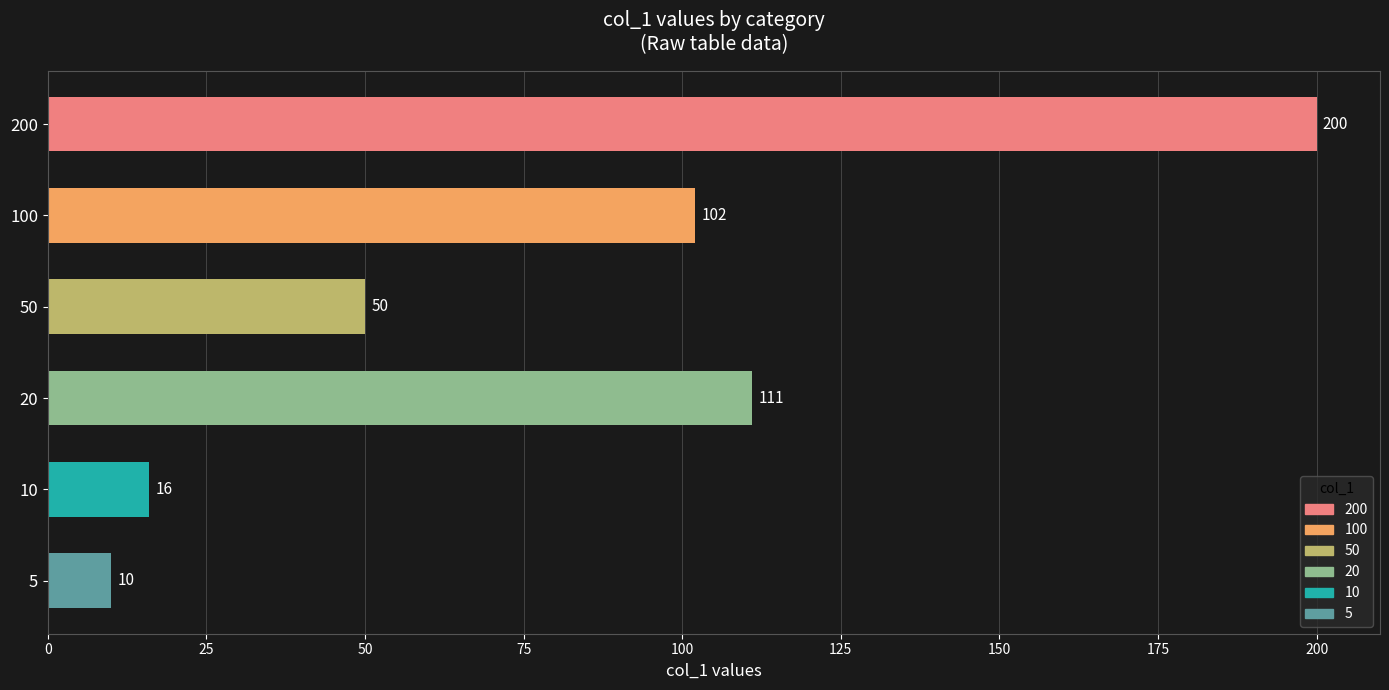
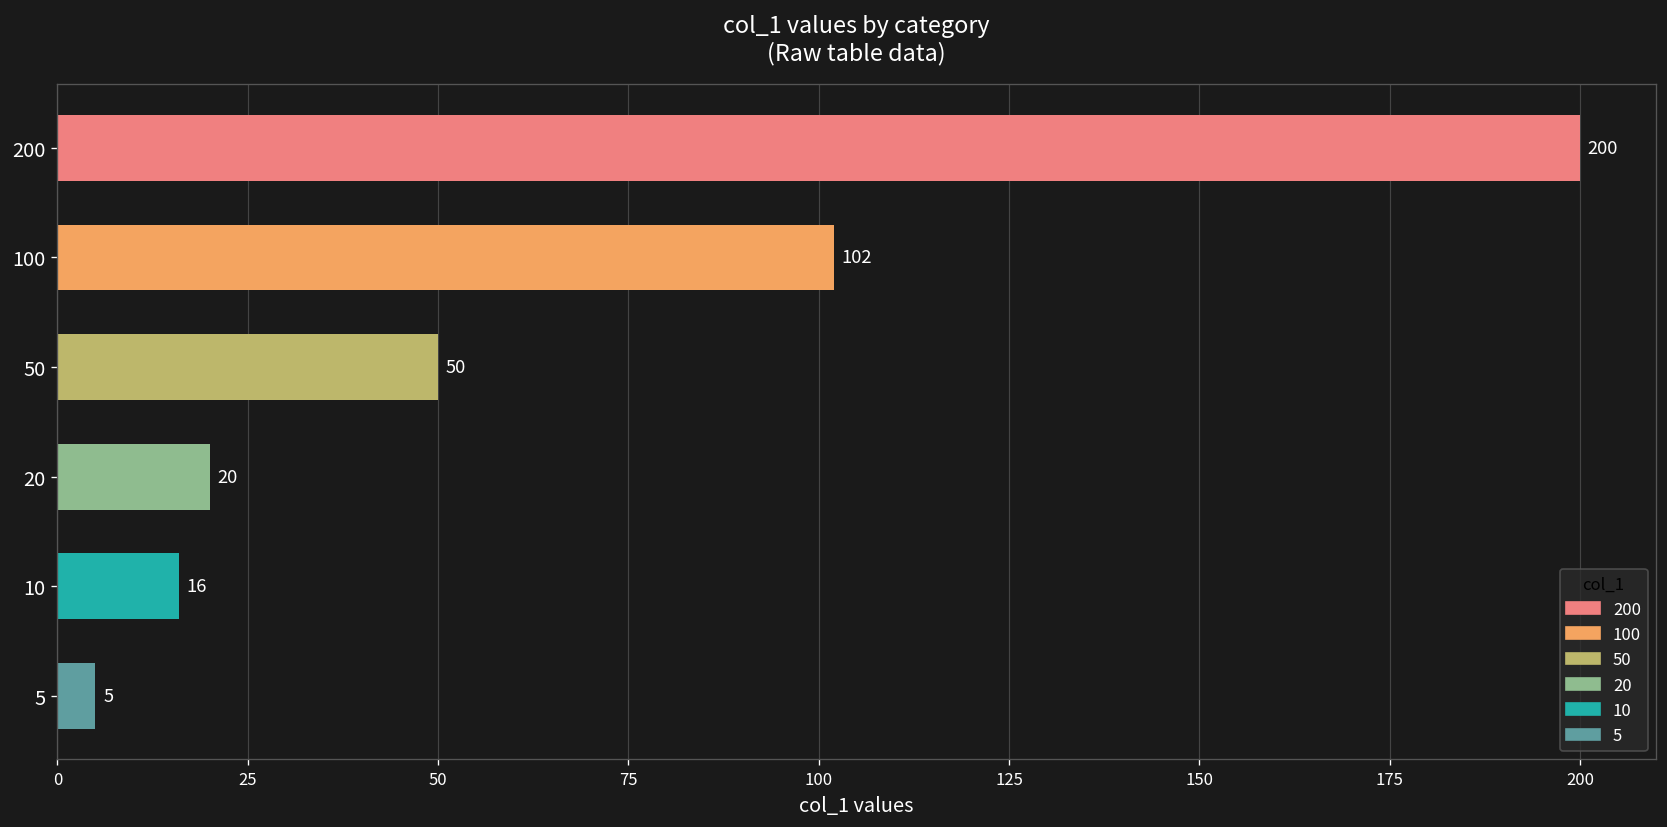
  {
    "200": 200,
    "100": 102,
    "50": 50,
-   "20": 111,
+   "20": 20,
    "10": 16,
-   "5": 10
+   "5": 5
  }
